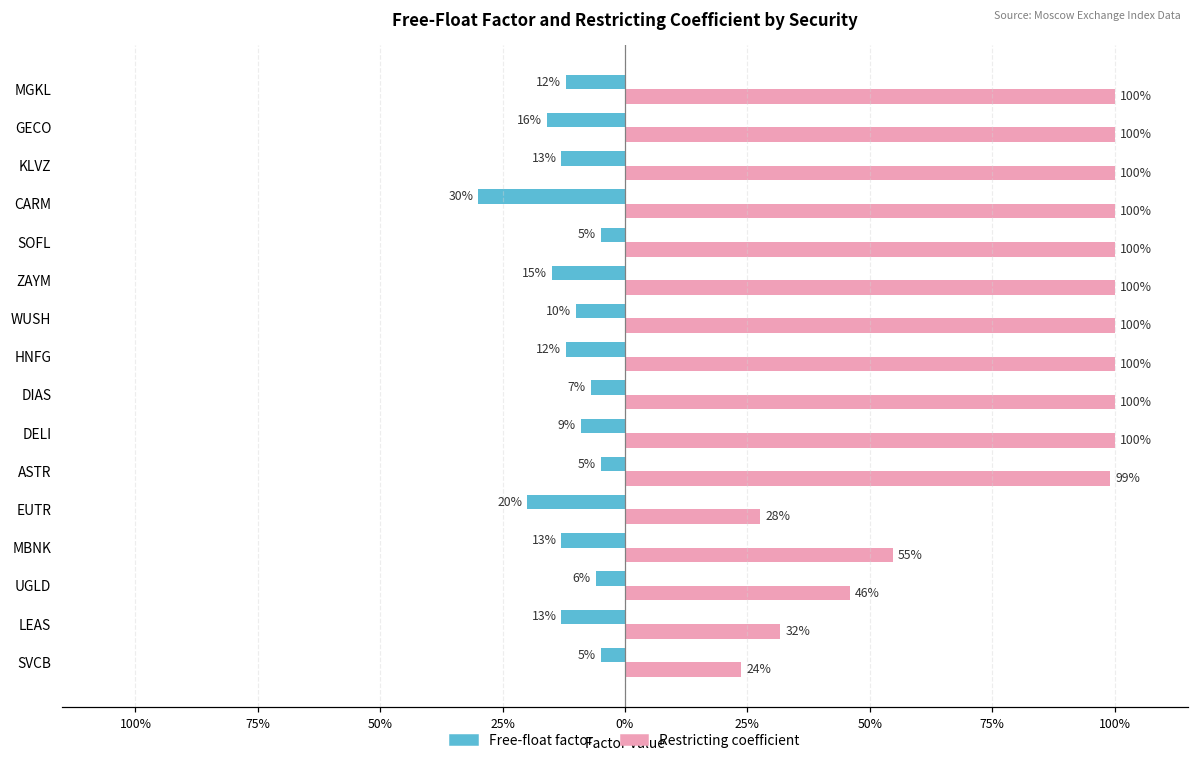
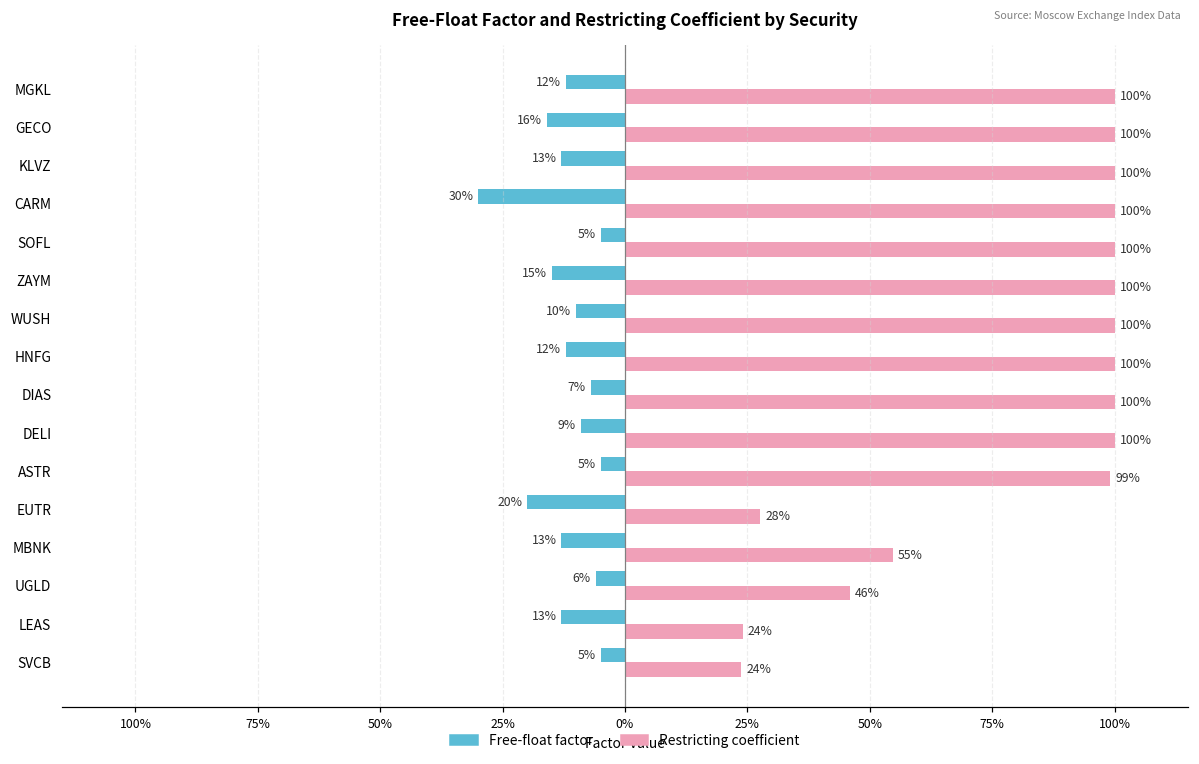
  {
    "Restricting coefficient": {
      "MGKL": "100%",
      "GECO": "100%",
      "KLVZ": "100%",
      "CARM": "100%",
      "SOFL": "100%",
      "ZAYM": "100%",
      "WUSH": "100%",
      "HNFG": "100%",
      "DIAS": "100%",
      "DELI": "100%",
      "ASTR": "99%",
      "EUTR": "28%",
      "MBNK": "55%",
      "UGLD": "46%",
-     "LEAS": "32%",
+     "LEAS": "24%",
      "SVCB": "24%"
    }
  }
